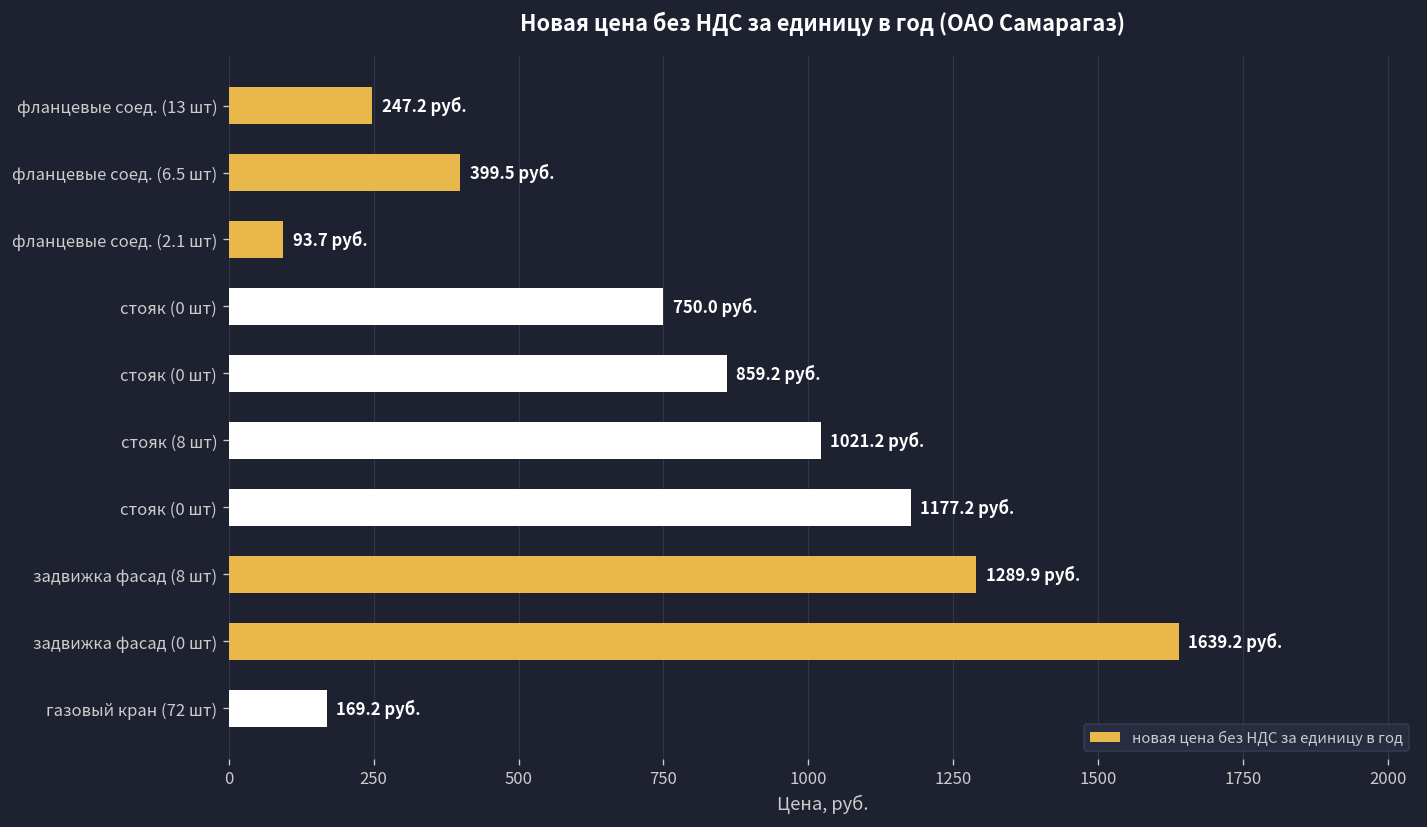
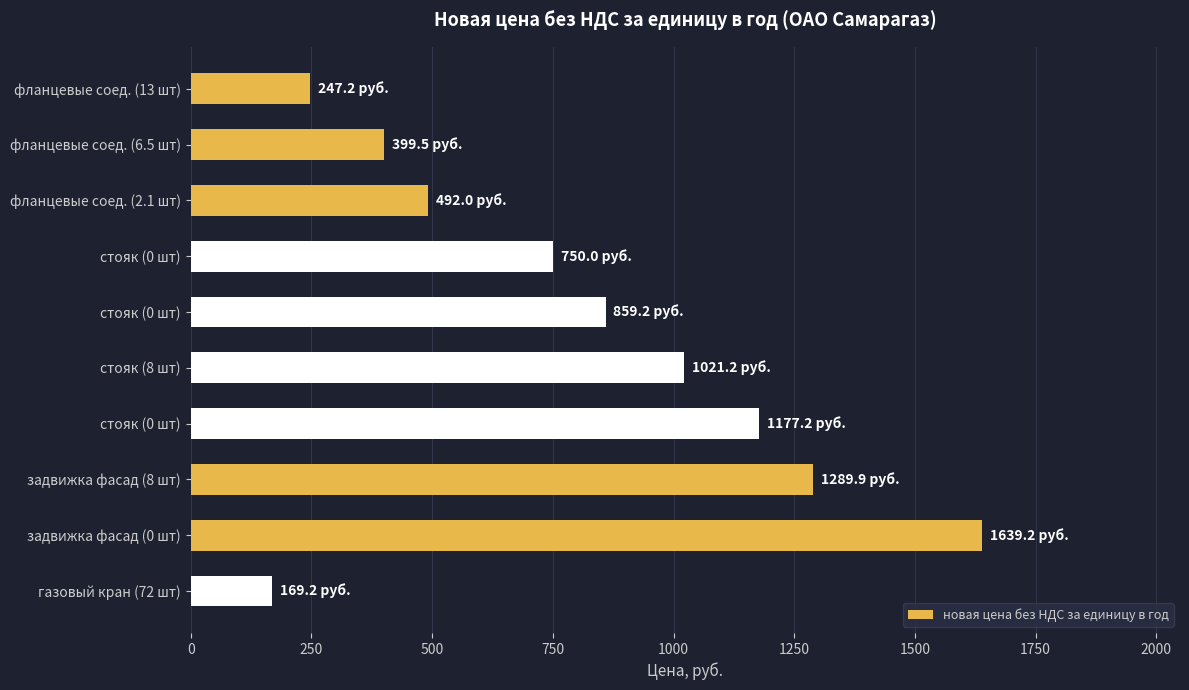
  {
    "фланцевые соед. (13 шт)": 247.2,
    "фланцевые соед. (6.5 шт)": 399.5,
-   "фланцевые соед. (2.1 шт)": 93.7,
+   "фланцевые соед. (2.1 шт)": 492.0,
    "стояк (8 шт)": 1021.2,
    "задвижка фасад (8 шт)": 1289.9,
    "задвижка фасад (0 шт)": 1639.2,
    "газовый кран (72 шт)": 169.2
  }
